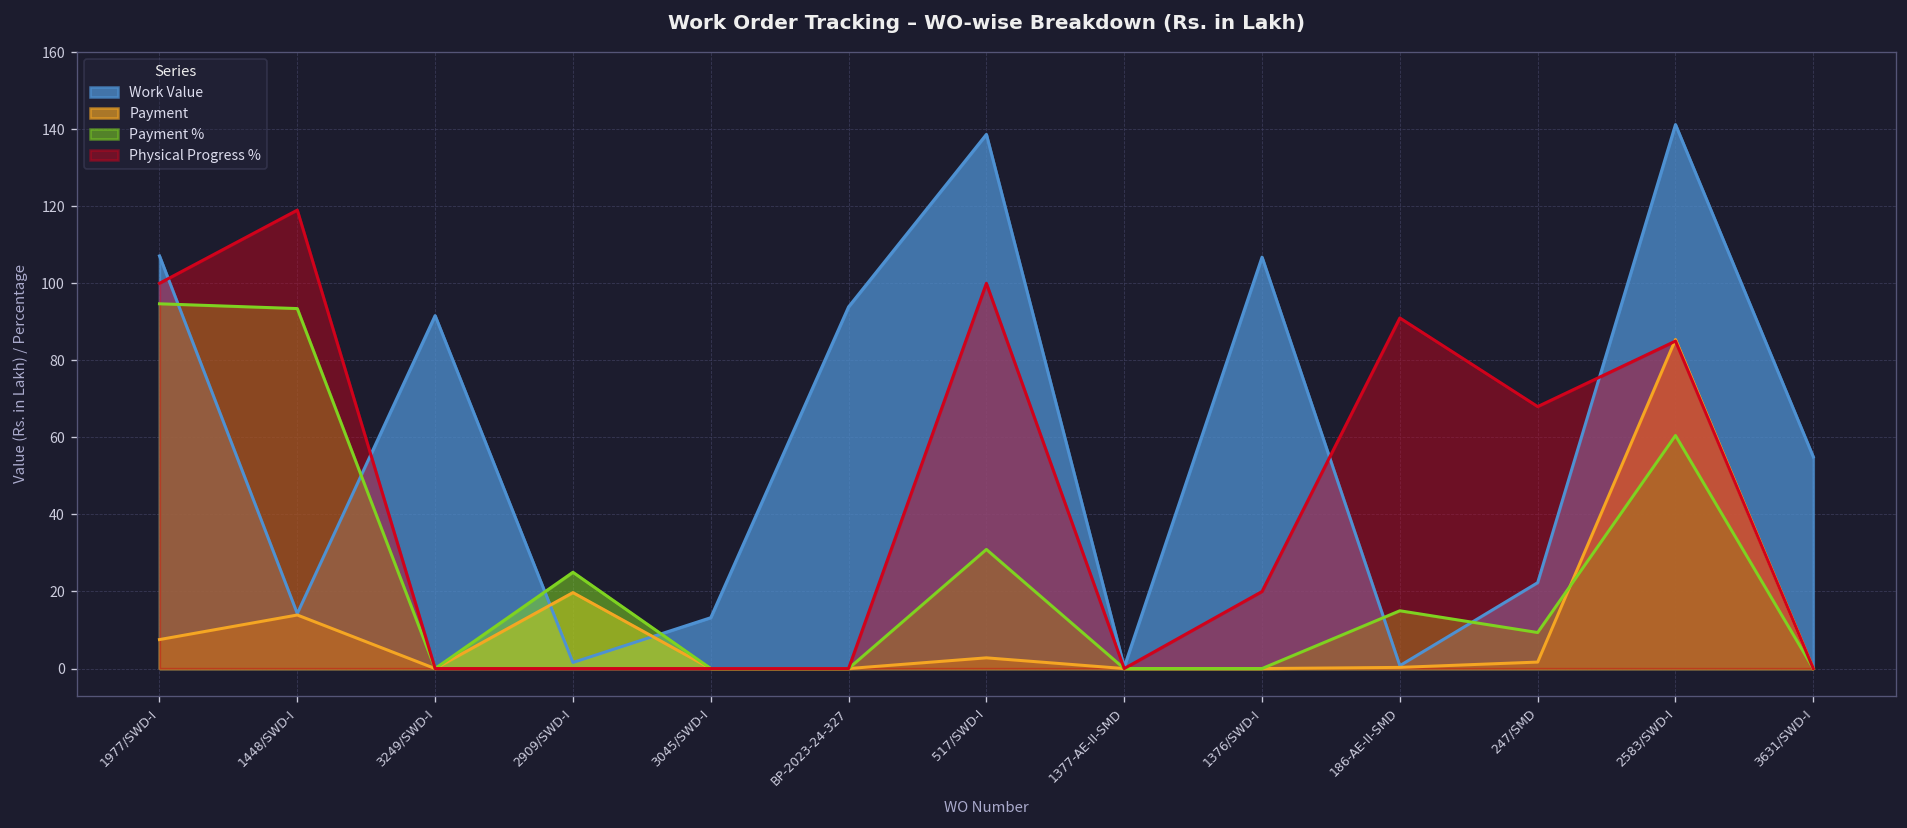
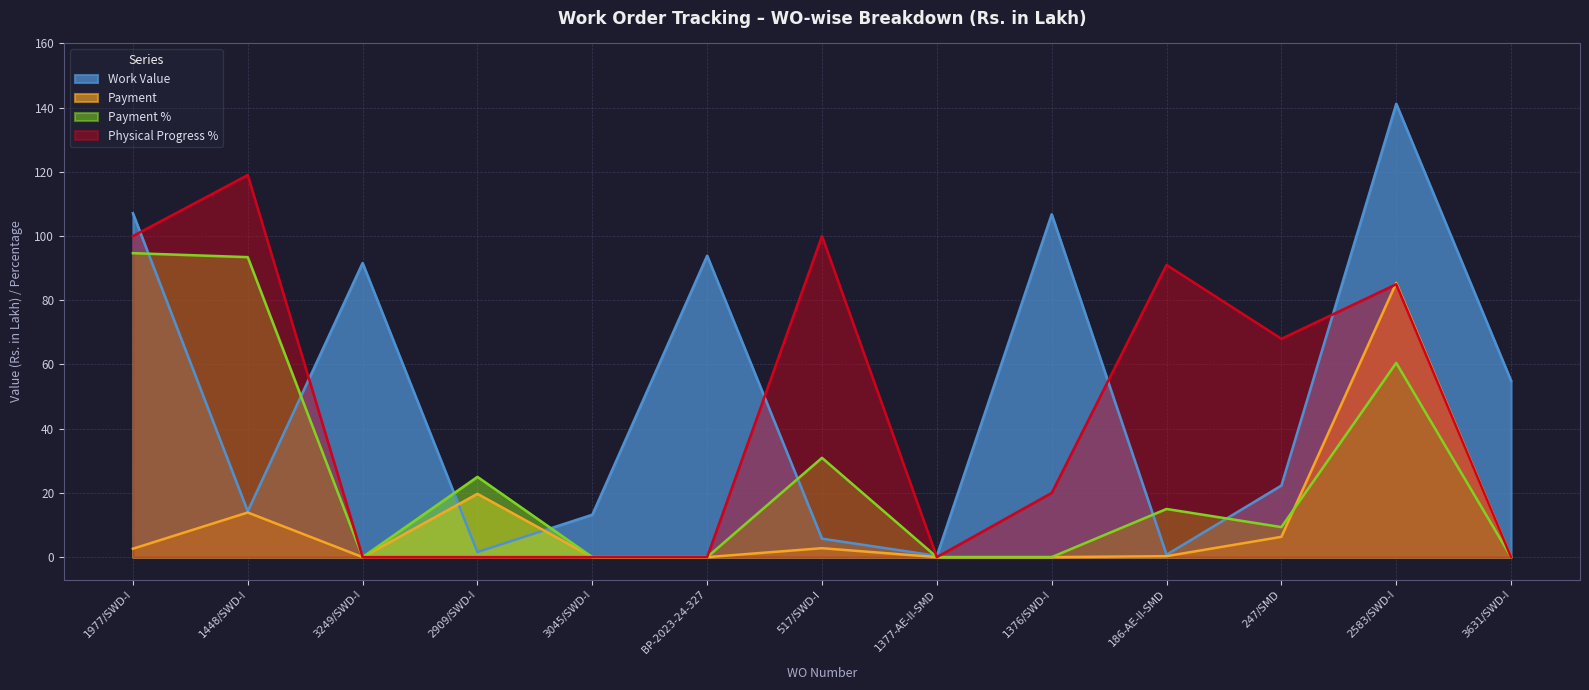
  {
    "Work Value": {
      "1977/SWD-I": 107,
      "3249/SWD-I": 92,
      "2909/SWD-I": 2,
      "3045/SWD-I": 13,
      "BP-2023-24-327": 94,
-     "517/SWD-I": 139,
+     "517/SWD-I": 6,
      "1376/SWD-I": 107,
      "247/SMD": 22,
      "2583/SWD-I": 141,
      "3631/SWD-I": 55
    },
    "Payment": {
-     "1977/SWD-I": 8,
+     "1977/SWD-I": 3,
      "2909/SWD-I": 20,
      "517/SWD-I": 3,
-     "247/SMD": 2
+     "247/SMD": 6
    },
    "Payment %": {
      "1977/SWD-I": 95,
      "1448/SWD-I": 93,
      "2909/SWD-I": 25,
      "517/SWD-I": 31,
      "186-AE-II-SMD": 15,
      "247/SMD": 9,
      "2583/SWD-I": 60
    },
    "Physical Progress %": {
      "1977/SWD-I": 100,
      "1448/SWD-I": 119,
      "2909/SWD-I": 0,
      "517/SWD-I": 100,
      "1376/SWD-I": 20,
      "186-AE-II-SMD": 91,
      "247/SMD": 68
    }
  }
